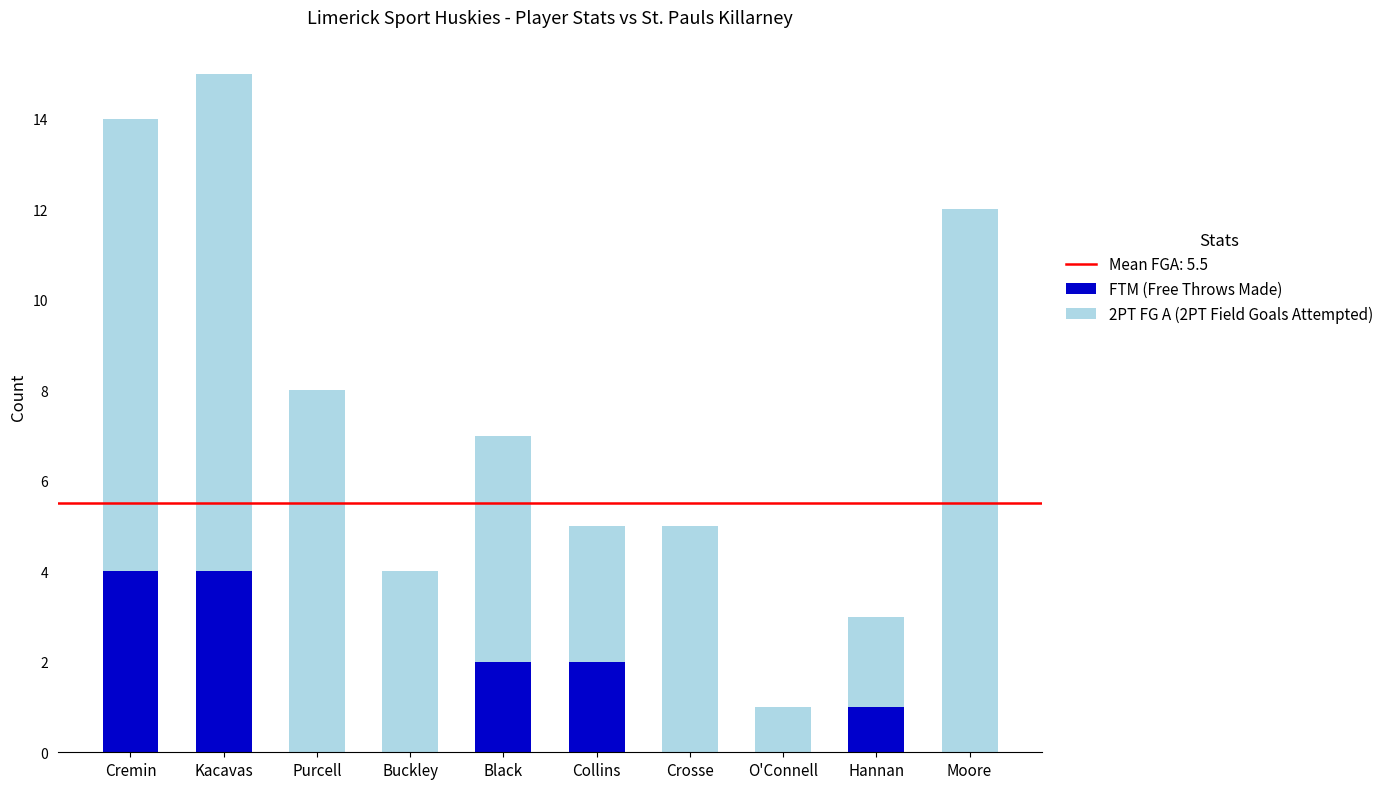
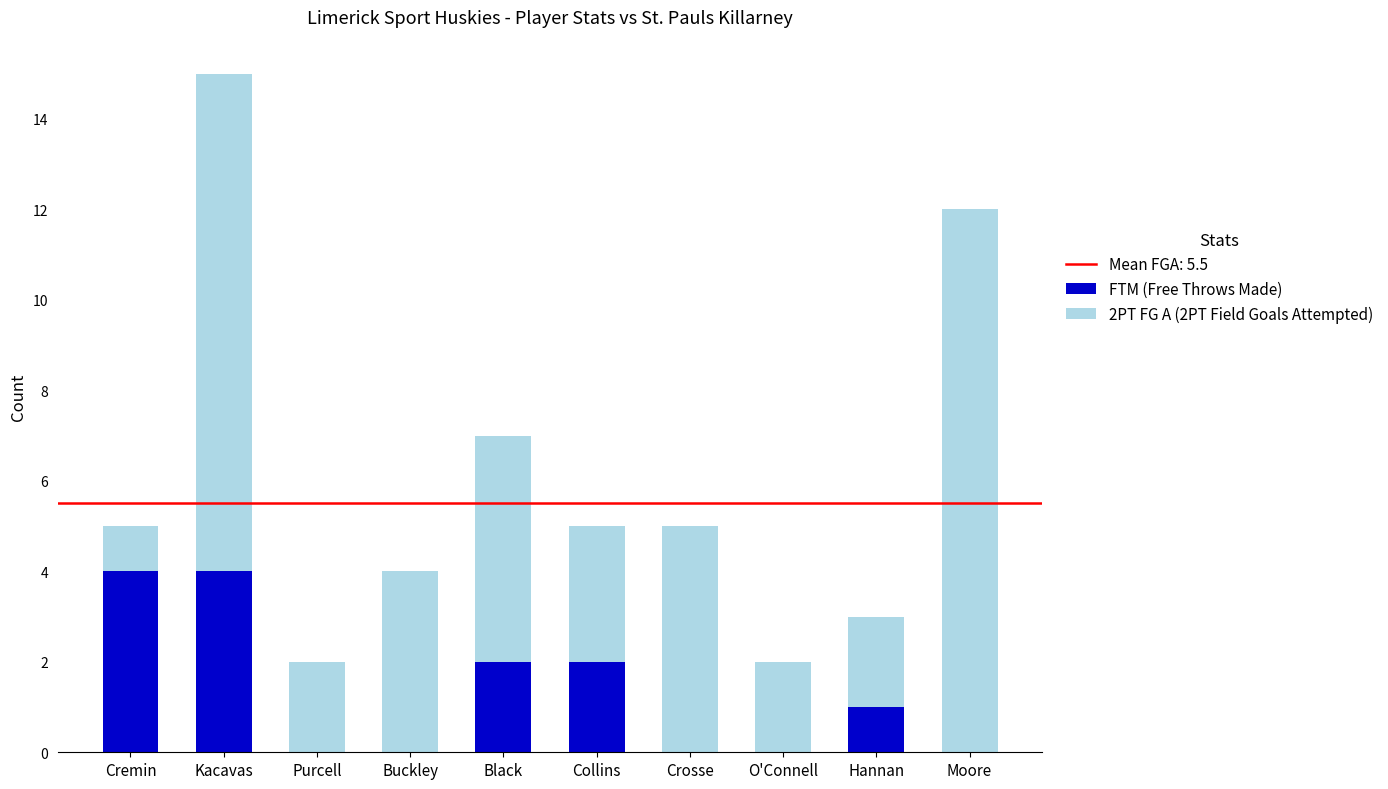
  {
    "FTM (Free Throws Made)": {
      "Cremin": 4,
      "Kacavas": 4,
      "Purcell": 0,
      "Buckley": 0,
      "Black": 2,
      "Collins": 2,
      "Crosse": 0,
      "O'Connell": 0,
      "Hannan": 1,
      "Moore": 0
    },
    "2PT FG A (2PT Field Goals Attempted)": {
-     "Cremin": 10,
+     "Cremin": 1,
      "Kacavas": 11,
-     "Purcell": 8,
+     "Purcell": 2,
      "Buckley": 4,
      "Black": 5,
      "Collins": 3,
      "Crosse": 5,
-     "O'Connell": 1,
+     "O'Connell": 2,
      "Hannan": 2,
      "Moore": 12
    }
  }
